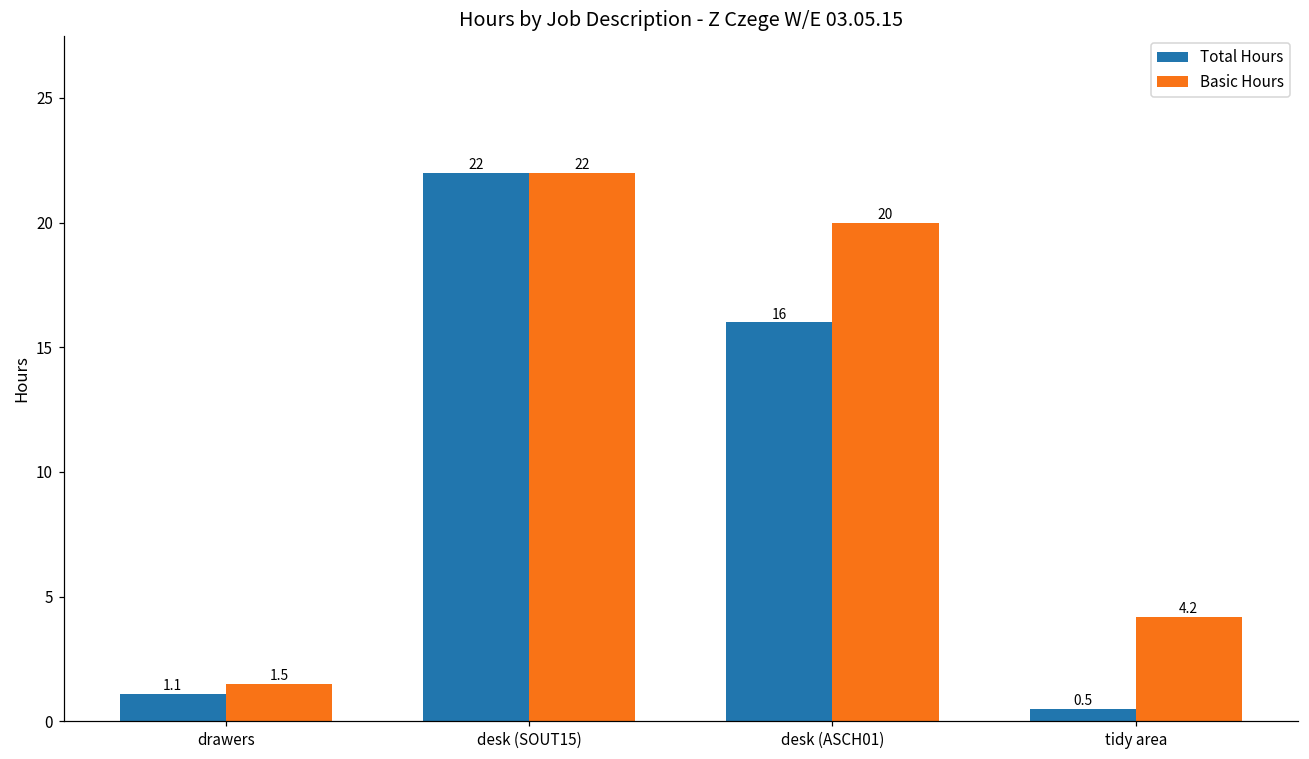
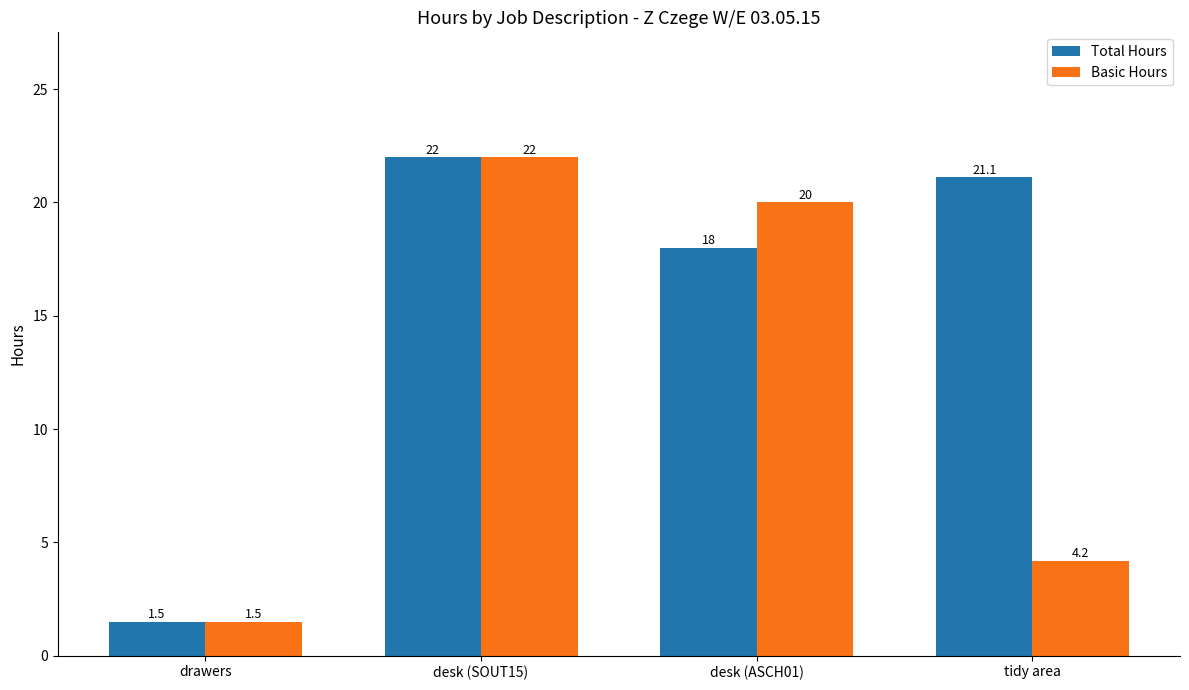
  {
    "Total Hours": {
-     "drawers": 1.1,
+     "drawers": 1.5,
      "desk (SOUT15)": 22,
-     "desk (ASCH01)": 16,
-     "tidy area": 0.5
+     "desk (ASCH01)": 18,
+     "tidy area": 21.1
    },
    "Basic Hours": {
      "drawers": 1.5,
      "desk (SOUT15)": 22,
      "desk (ASCH01)": 20,
      "tidy area": 4.2
    }
  }
